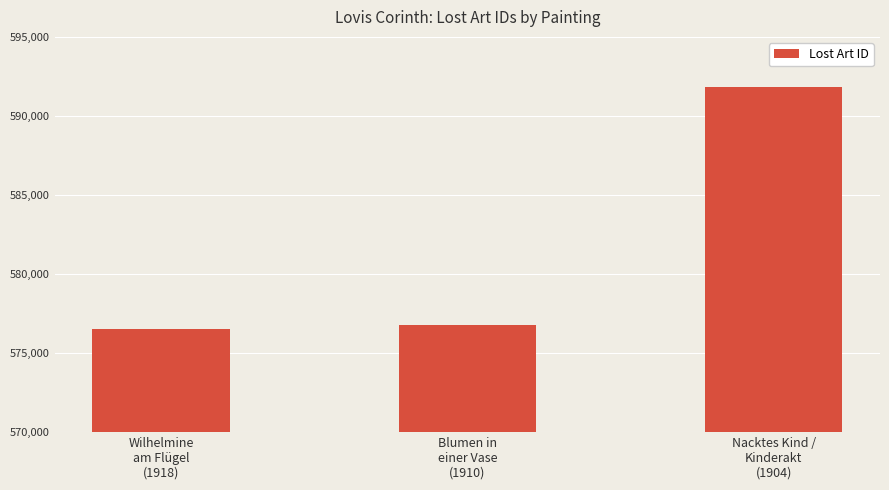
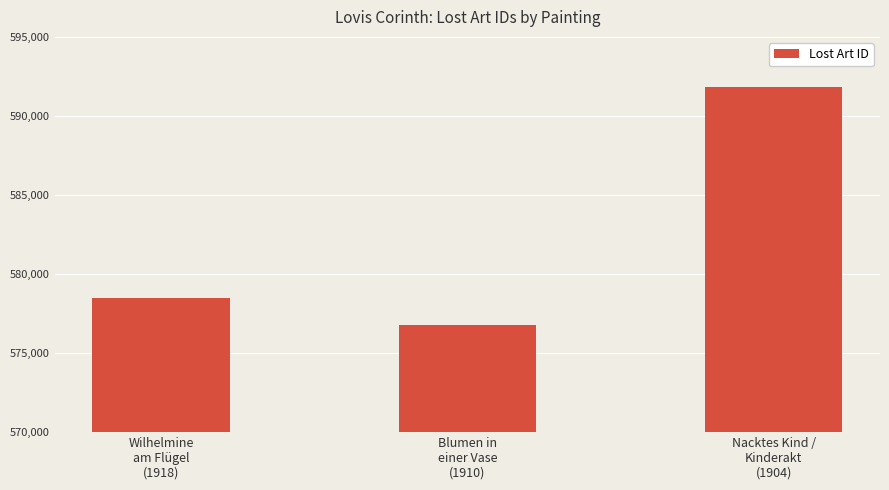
  {
-   "Wilhelmine am Flügel (1918)": "576,500",
+   "Wilhelmine am Flügel (1918)": "578,500",
    "Blumen in einer Vase (1910)": "576,800",
    "Nacktes Kind / Kinderakt (1904)": "591,800"
  }
